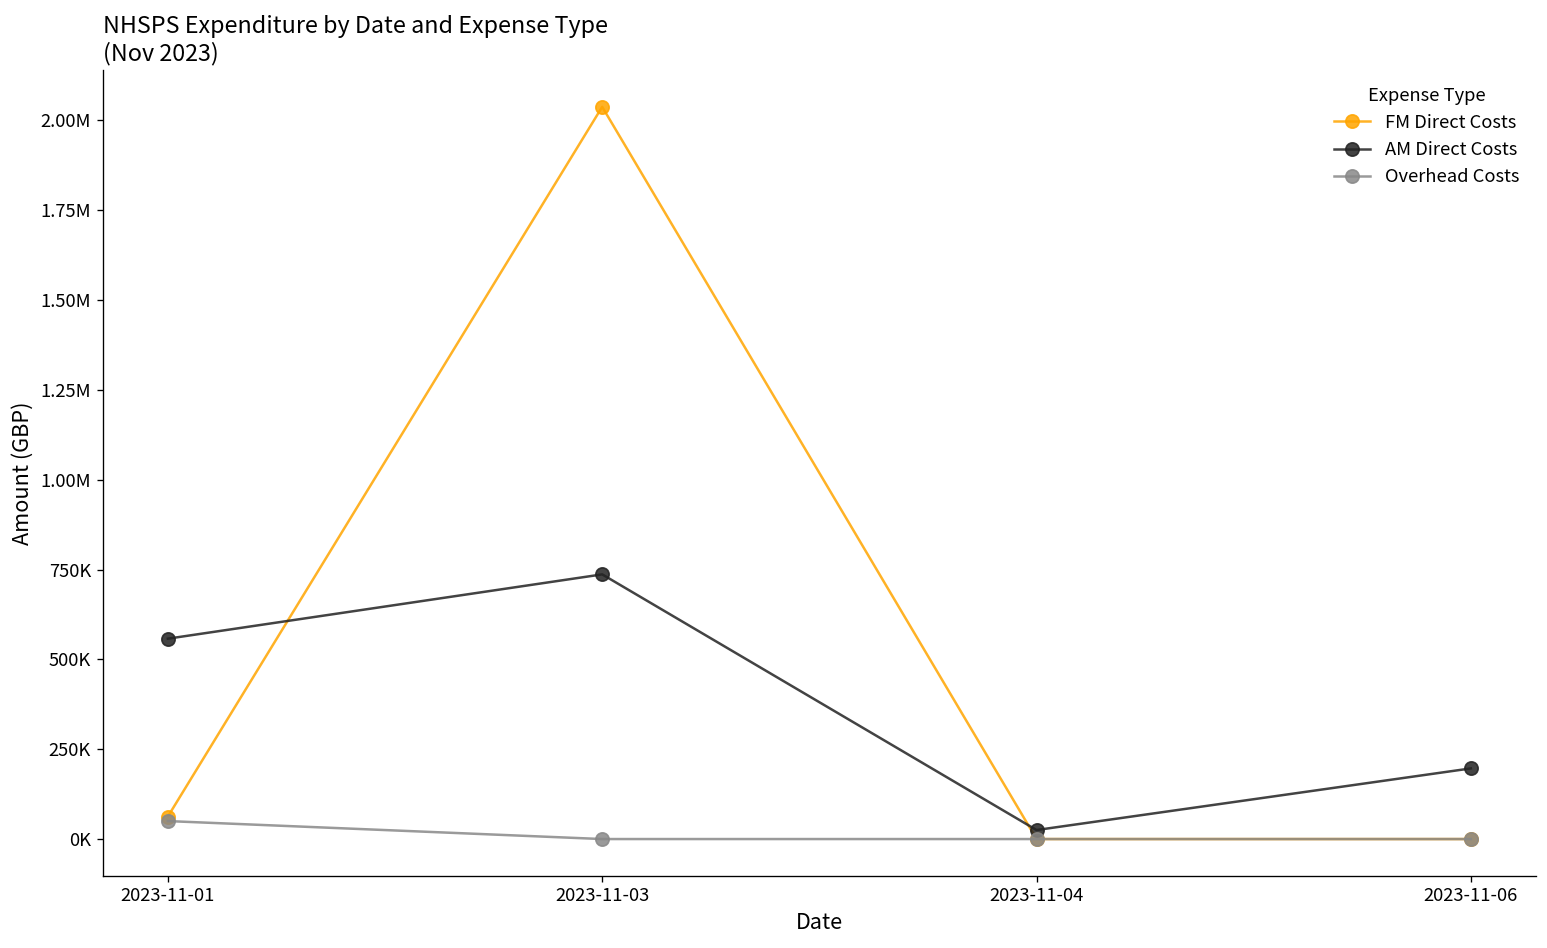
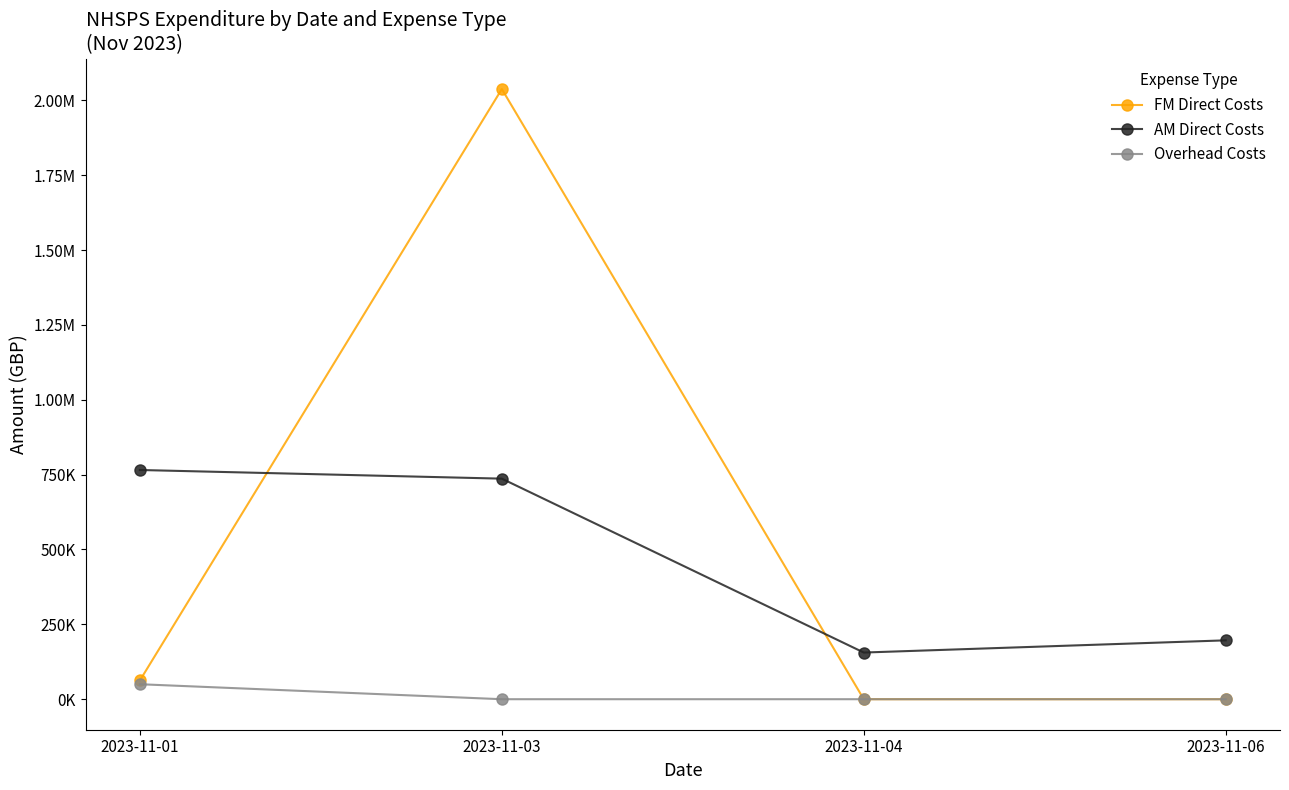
  {
    "FM Direct Costs": {
      "2023-11-01": 60000,
      "2023-11-03": 2040000
    },
    "AM Direct Costs": {
-     "2023-11-01": 560000,
+     "2023-11-01": 770000,
      "2023-11-03": 740000,
-     "2023-11-04": 30000,
+     "2023-11-04": 160000,
      "2023-11-06": 200000
    },
    "Overhead Costs": {
      "2023-11-01": 50000,
      "2023-11-03": 0
    }
  }
